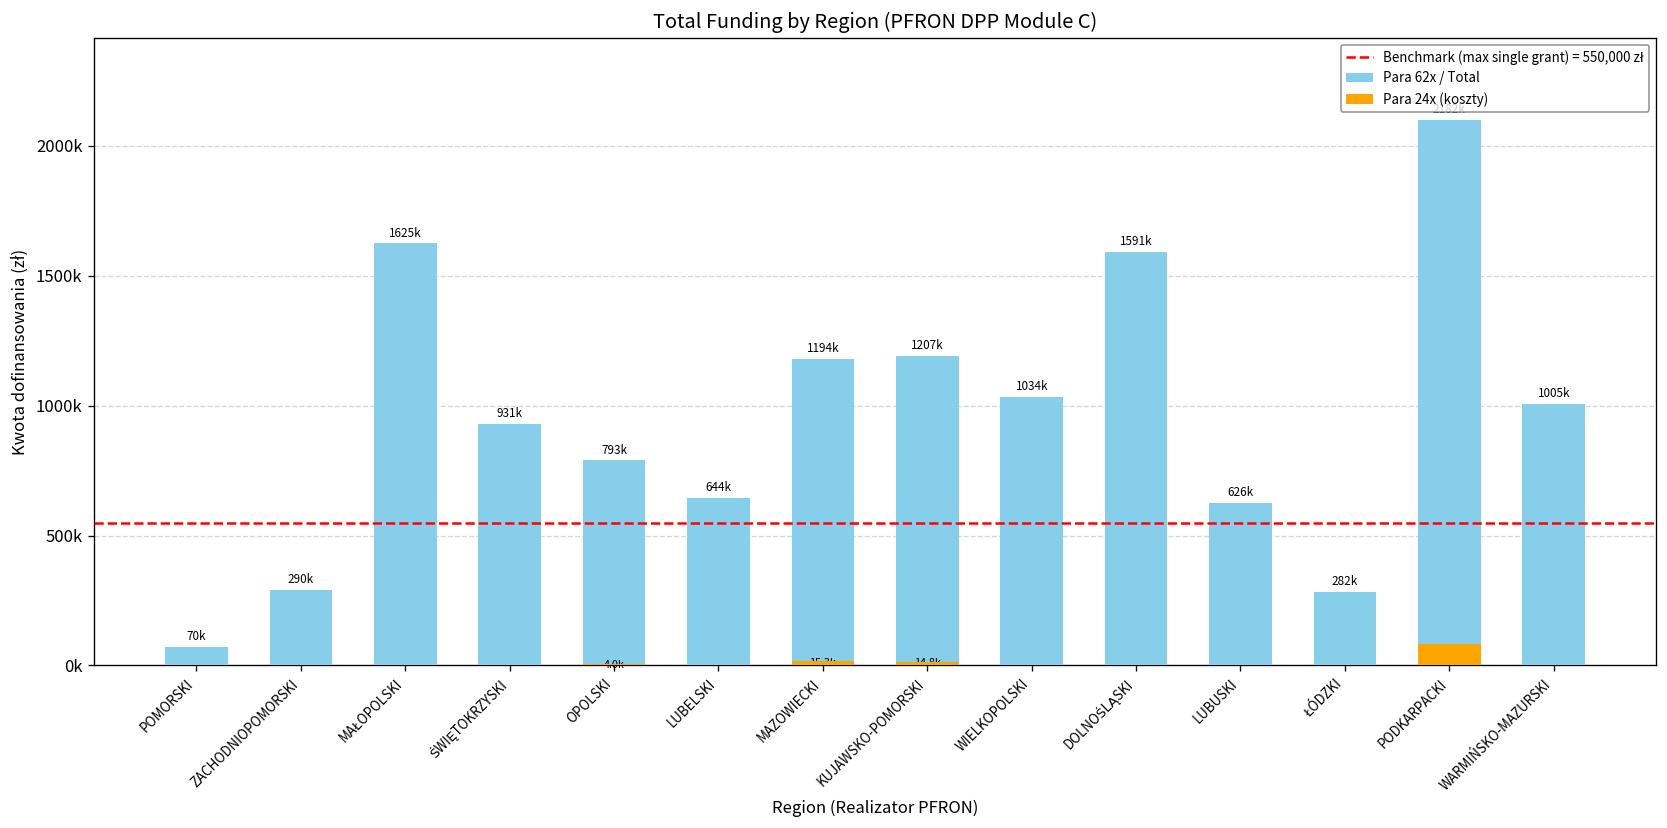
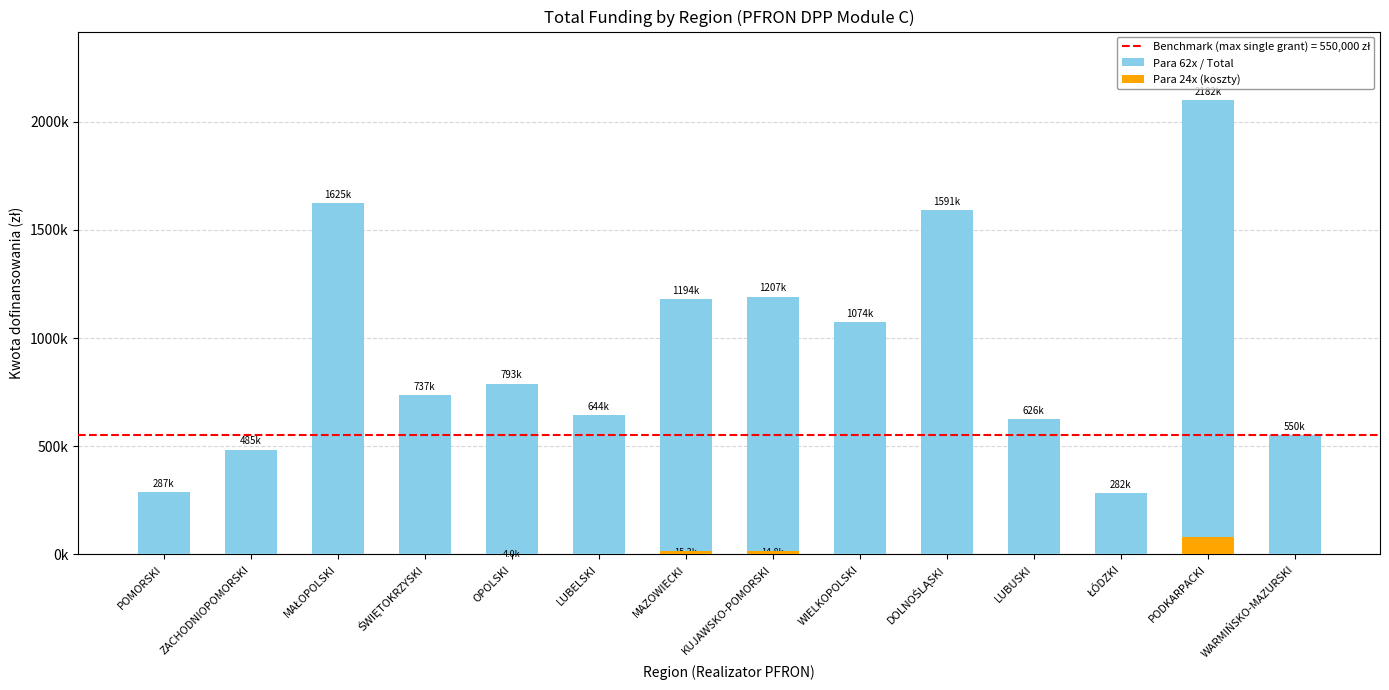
  {
    "Para 62x / Total": {
-     "POMORSKI": "70k",
-     "ZACHODNIOPOMORSKI": "290k",
+     "POMORSKI": "287k",
+     "ZACHODNIOPOMORSKI": "485k",
      "MAŁOPOLSKI": "1625k",
-     "ŚWIĘTOKRZYSKI": "931k",
+     "ŚWIĘTOKRZYSKI": "737k",
      "LUBELSKI": "644k",
-     "WIELKOPOLSKI": "1034k",
+     "WIELKOPOLSKI": "1074k",
      "DOLNOŚLĄSKI": "1591k",
      "LUBUSKI": "626k",
      "ŁÓDZKI": "282k",
-     "WARMIŃSKO-MAZURSKI": "1005k"
+     "WARMIŃSKO-MAZURSKI": "550k"
    },
    "Para 24x (koszty)": {
      "OPOLSKI": "4.0k"
    }
  }
